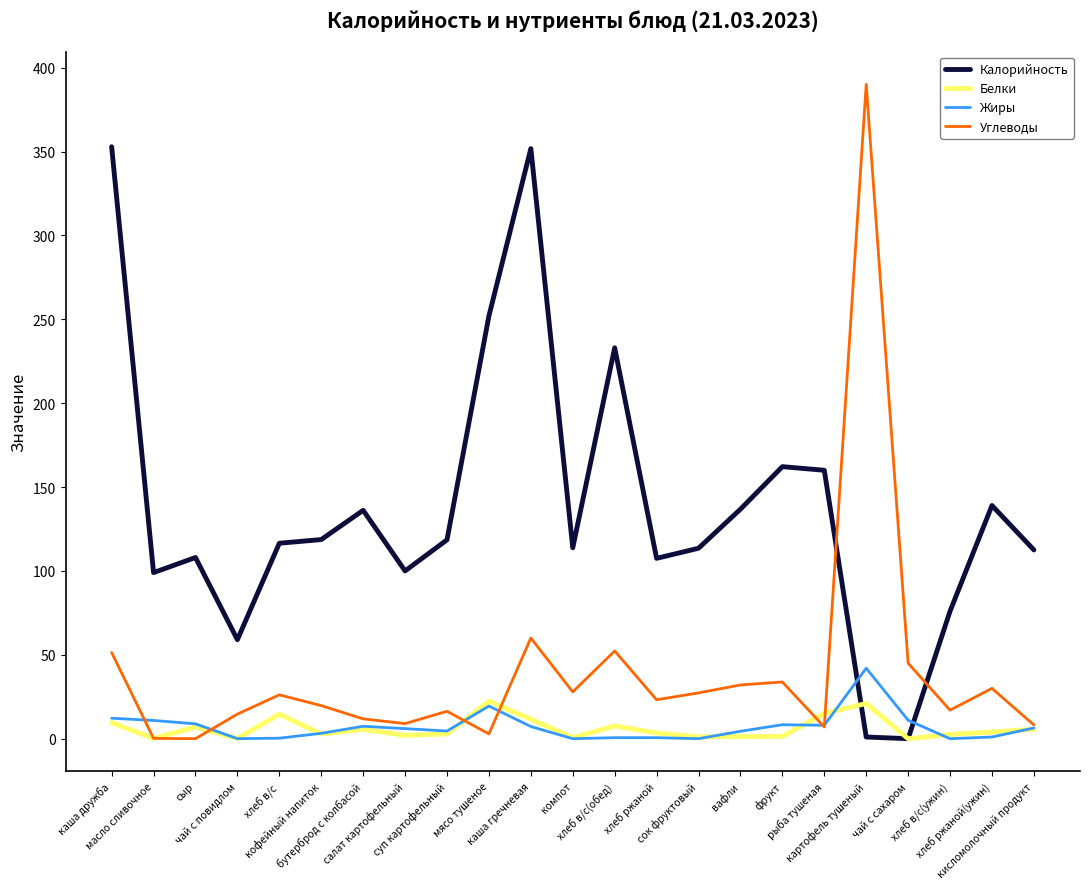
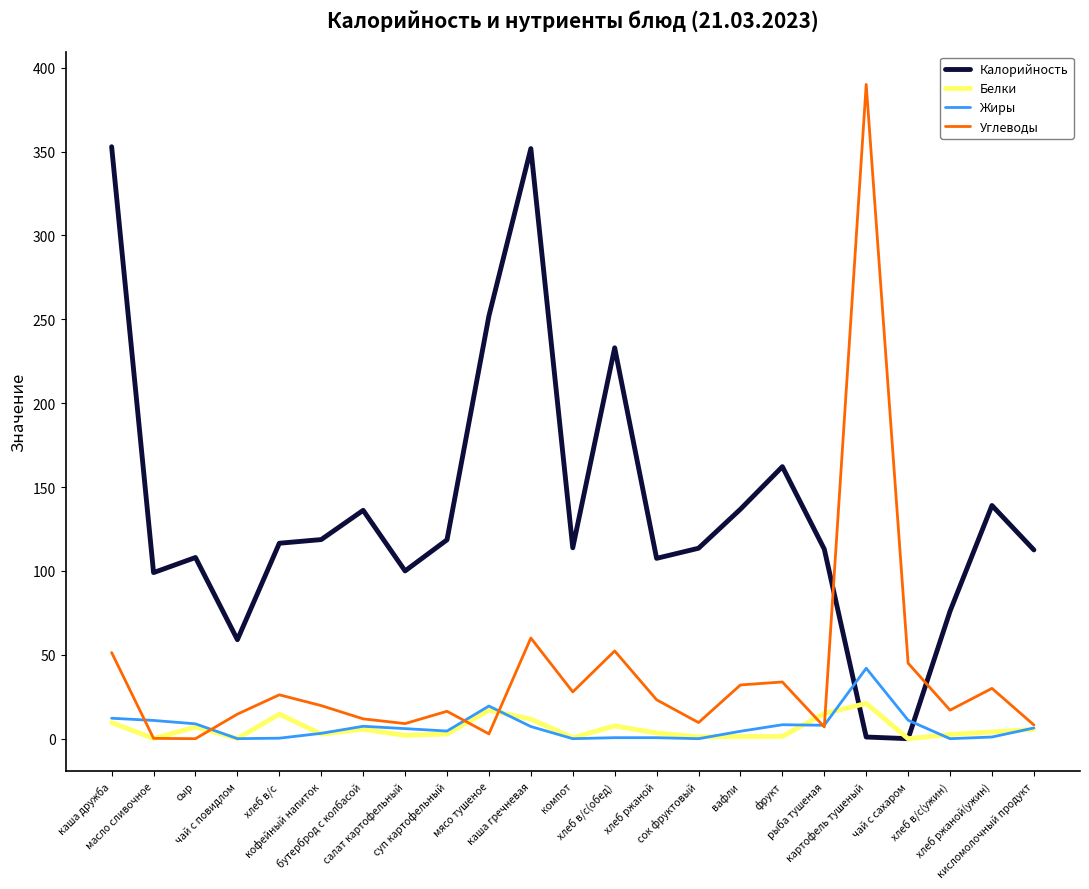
  {
    "Калорийность": {
      "каша дружба": 353,
      "масло сливочное": 99,
      "сыр": 108,
      "чай с повидлом": 59,
      "хлеб в/с": 117,
      "кофейный напиток": 119,
      "бутерброд с колбасой": 136,
      "салат картофельный": 100,
      "суп картофельный": 119,
      "мясо тушеное": 252,
      "каша гречневая": 352,
      "компот": 114,
      "хлеб в/с(обед)": 233,
      "хлеб ржаной": 108,
      "сок фруктовый": 114,
      "вафли": 137,
      "фрукт": 162,
-     "рыба тушеная": 160,
+     "рыба тушеная": 113,
      "картофель тушеный": 1,
      "хлеб в/с(ужин)": 76,
      "хлеб ржаной(ужин)": 139,
      "кисломолочный продукт": 113
    },
    "Белки": {
      "каша дружба": 10,
      "сыр": 7,
      "хлеб в/с": 15,
      "бутерброд с колбасой": 6,
      "салат картофельный": 2,
      "суп картофельный": 3,
-     "мясо тушеное": 22,
+     "мясо тушеное": 17,
      "каша гречневая": 12,
      "хлеб в/с(обед)": 8,
      "хлеб ржаной": 3,
      "вафли": 1,
      "фрукт": 1,
      "рыба тушеная": 15,
      "картофель тушеный": 21,
      "хлеб в/с(ужин)": 3,
      "хлеб ржаной(ужин)": 4
    },
    "Жиры": {
      "каша дружба": 12,
      "масло сливочное": 11,
      "сыр": 9,
      "хлеб в/с": 0,
      "бутерброд с колбасой": 7,
      "салат картофельный": 6,
      "суп картофельный": 5,
      "мясо тушеное": 19,
      "каша гречневая": 7,
      "хлеб в/с(обед)": 1,
      "хлеб ржаной": 1,
      "вафли": 4,
      "фрукт": 8,
      "картофель тушеный": 42,
      "чай с сахаром": 11,
      "хлеб в/с(ужин)": 0,
      "хлеб ржаной(ужин)": 1
    },
    "Углеводы": {
      "каша дружба": 51,
      "сыр": 0,
      "чай с повидлом": 15,
      "хлеб в/с": 26,
      "кофейный напиток": 20,
      "бутерброд с колбасой": 12,
      "салат картофельный": 9,
      "суп картофельный": 16,
      "мясо тушеное": 3,
      "каша гречневая": 60,
      "компот": 28,
      "хлеб в/с(обед)": 52,
      "хлеб ржаной": 23,
-     "сок фруктовый": 27,
+     "сок фруктовый": 10,
      "вафли": 32,
      "фрукт": 34,
      "картофель тушеный": 390,
      "чай с сахаром": 45,
      "хлеб в/с(ужин)": 17,
      "хлеб ржаной(ужин)": 30,
      "кисломолочный продукт": 8
    }
  }
